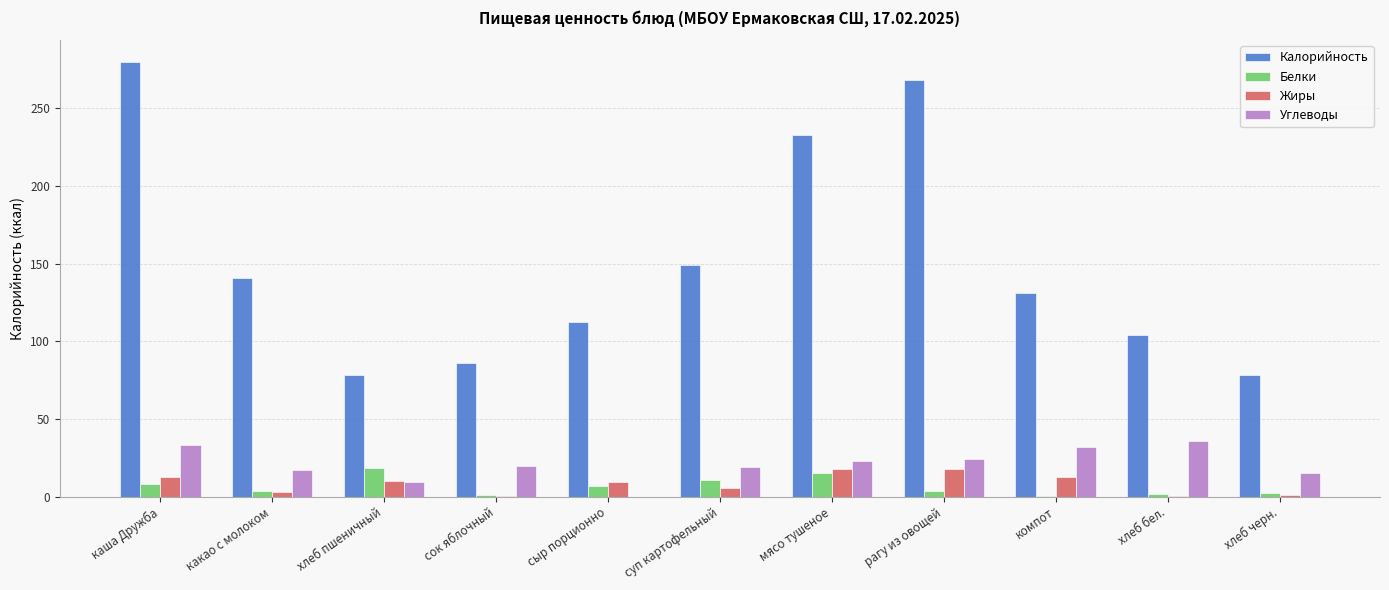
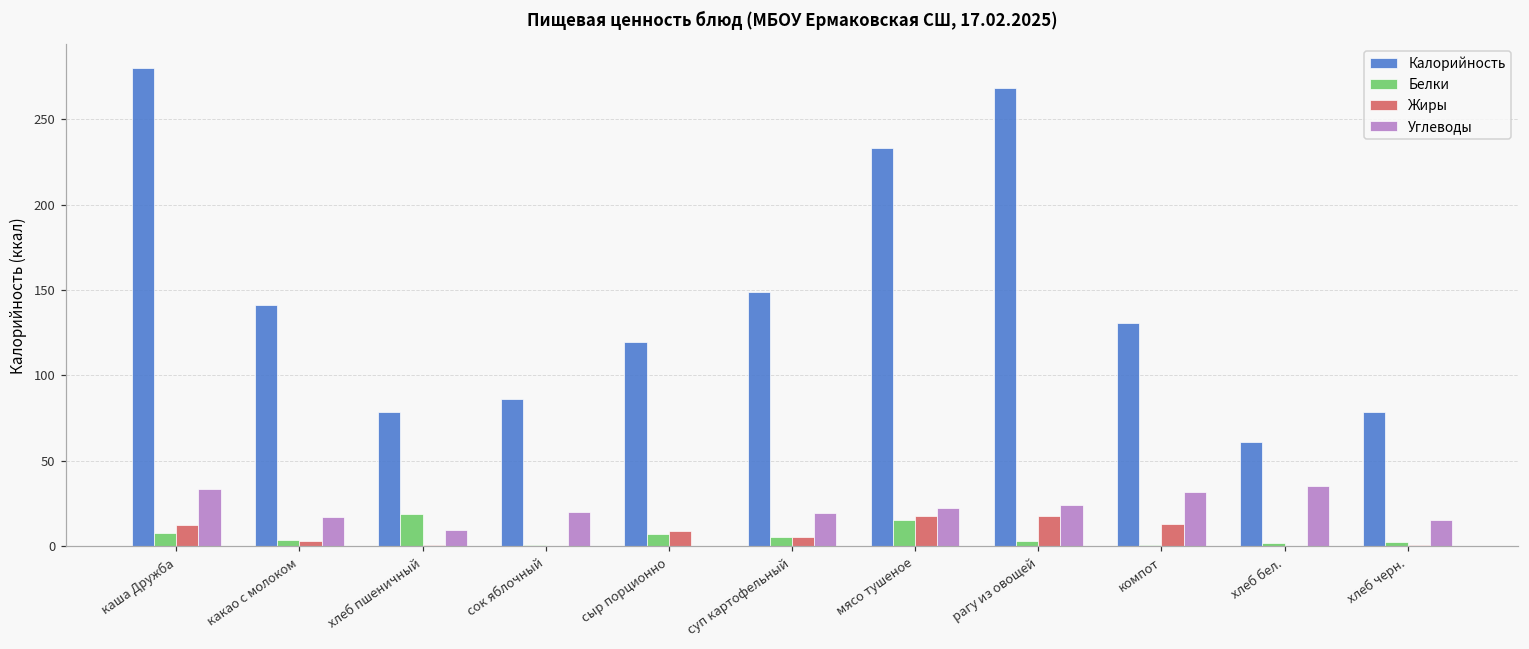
  {
    "Калорийность": {
      "каша Дружба": 280,
      "какао с молоком": 141,
      "хлеб пшеничный": 79,
      "сок яблочный": 86,
-     "сыр порционно": 113,
+     "сыр порционно": 119,
      "суп картофельный": 149,
      "мясо тушеное": 233,
      "рагу из овощей": 268,
      "компот": 131,
-     "хлеб бел.": 104,
+     "хлеб бел.": 61,
      "хлеб черн.": 79
    },
    "Белки": {
      "каша Дружба": 8,
      "какао с молоком": 4,
      "хлеб пшеничный": 19,
      "сыр порционно": 7,
-     "суп картофельный": 11,
+     "суп картофельный": 6,
      "мясо тушеное": 16,
      "рагу из овощей": 3,
      "хлеб бел.": 2,
      "хлеб черн.": 2
    },
    "Жиры": {
      "каша Дружба": 13,
      "какао с молоком": 3,
-     "хлеб пшеничный": 10,
+     "хлеб пшеничный": 1,
      "сыр порционно": 9,
      "суп картофельный": 6,
      "мясо тушеное": 18,
      "рагу из овощей": 18,
      "компот": 13
    },
    "Углеводы": {
      "каша Дружба": 34,
      "какао с молоком": 17,
      "хлеб пшеничный": 10,
      "сок яблочный": 20,
      "сыр порционно": 0,
      "суп картофельный": 19,
      "мясо тушеное": 23,
      "рагу из овощей": 24,
      "компот": 32,
      "хлеб бел.": 36,
      "хлеб черн.": 15
    }
  }
